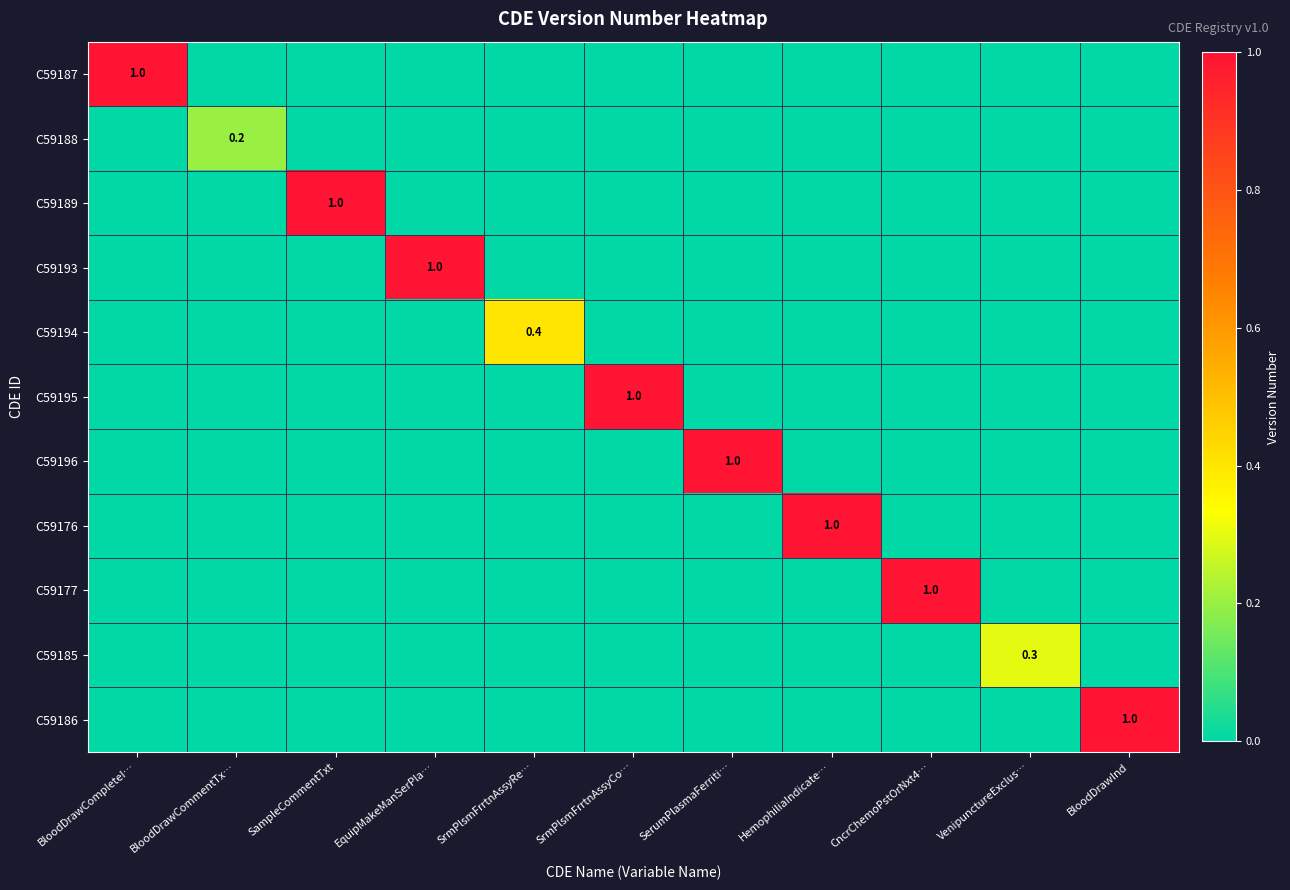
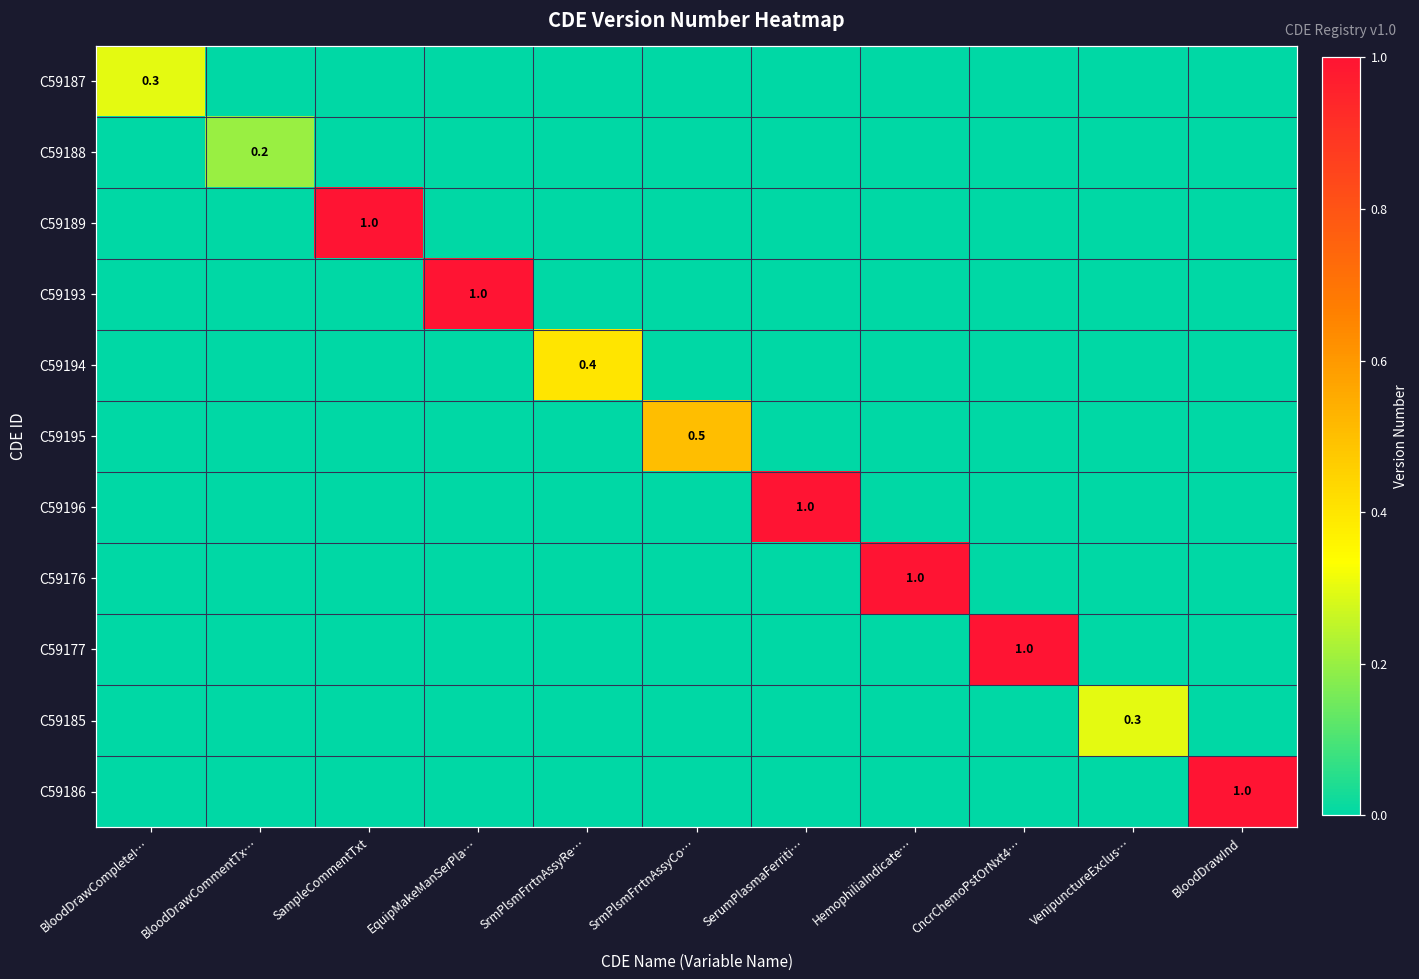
  {
    "C59187": {
-     "BloodDrawCompleteI…": 1.0
+     "BloodDrawCompleteI…": 0.3
    },
    "C59188": {
      "BloodDrawCommentTx…": 0.2
    },
    "C59189": {
      "SampleCommentTxt": 1.0
    },
    "C59193": {
      "EquipMakeManSerPla…": 1.0
    },
    "C59194": {
      "SrmPlsmFrrtnAssyRe…": 0.4
    },
    "C59195": {
-     "SrmPlsmFrrtnAssyCo…": 1.0
+     "SrmPlsmFrrtnAssyCo…": 0.5
    },
    "C59196": {
      "SerumPlasmaFerriti…": 1.0
    },
    "C59176": {
      "HemophiliaIndicate…": 1.0
    },
    "C59177": {
      "CncrChemoPstOrNxt4…": 1.0
    },
    "C59185": {
      "VenipunctureExclus…": 0.3
    },
    "C59186": {
      "BloodDrawInd": 1.0
    }
  }
